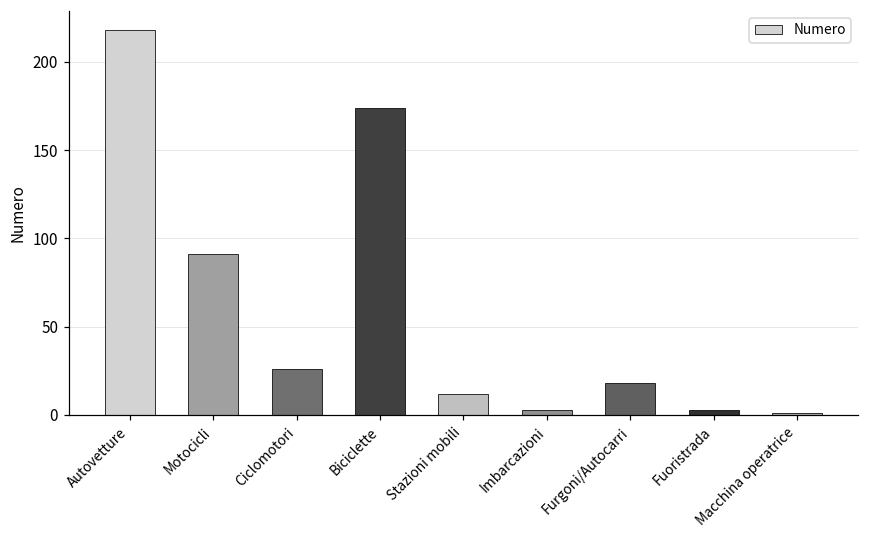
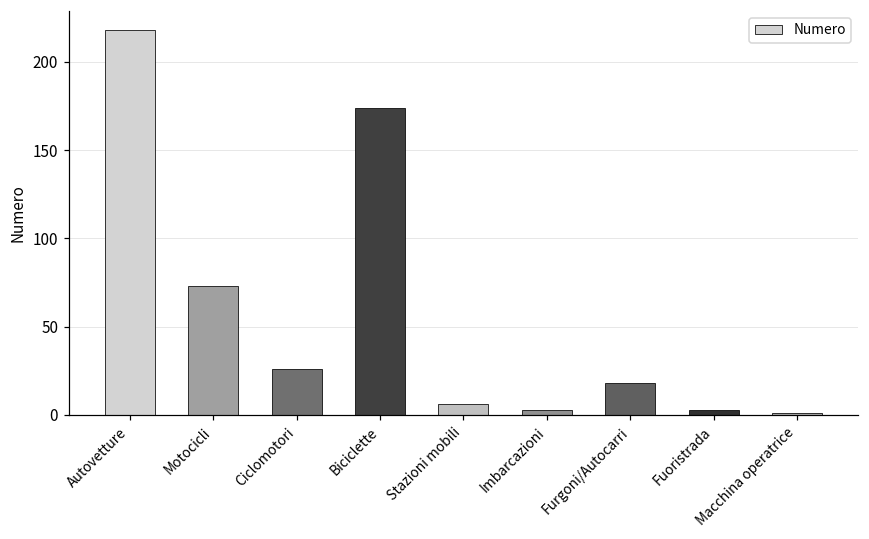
  {
    "Autovetture": 218,
-   "Motocicli": 91,
+   "Motocicli": 73,
    "Ciclomotori": 26,
    "Biciclette": 174,
-   "Stazioni mobili": 12,
+   "Stazioni mobili": 6,
    "Imbarcazioni": 3,
    "Furgoni/Autocarri": 18,
    "Fuoristrada": 3
  }
